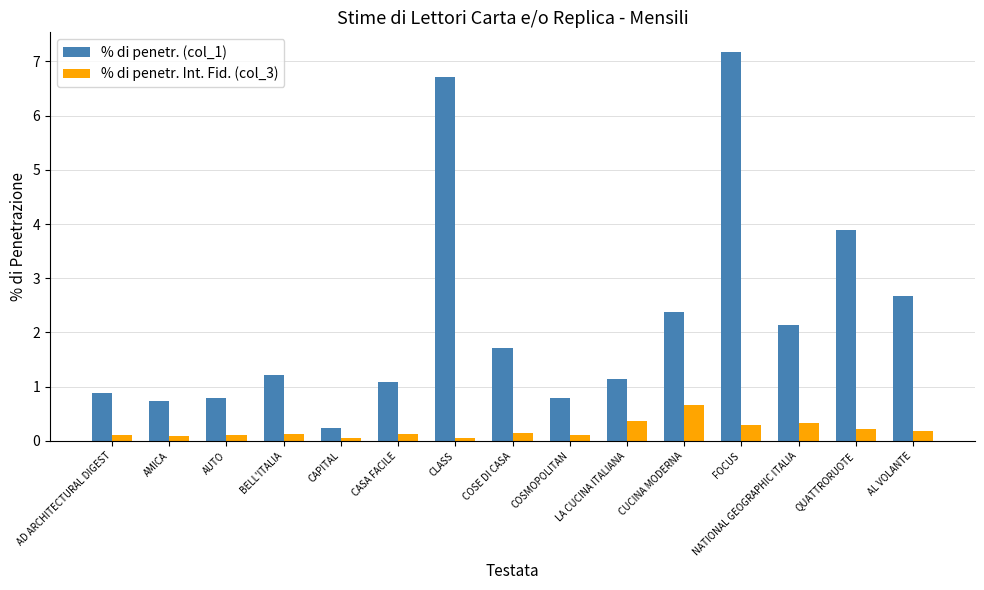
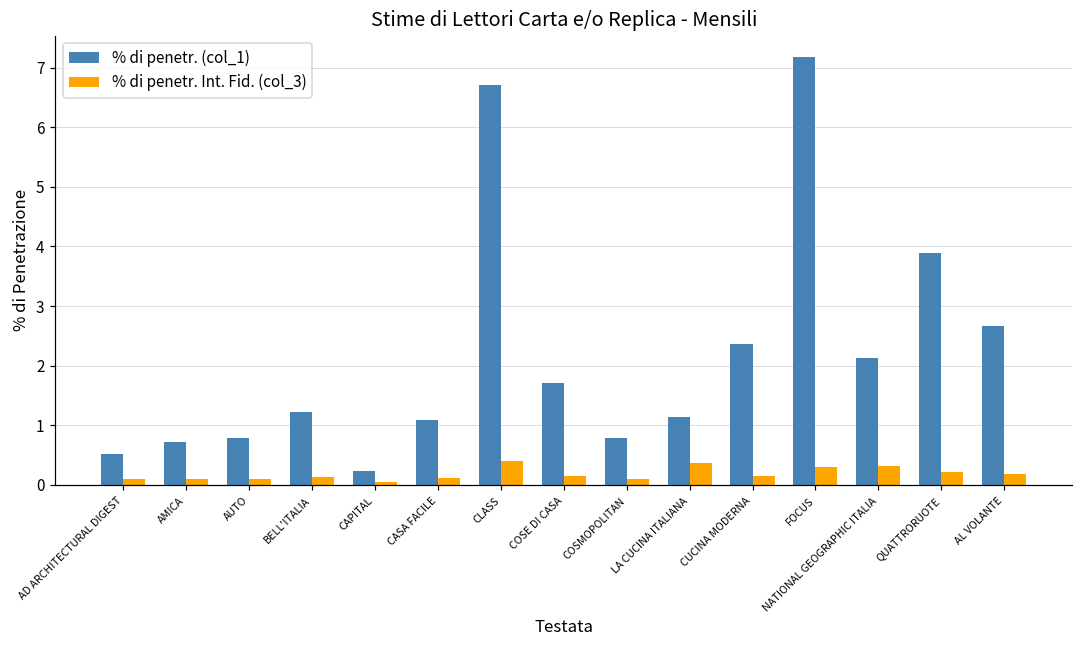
  {
    "% di penetr. (col_1)": {
-     "AD ARCHITECTURAL DIGEST": 0.9,
+     "AD ARCHITECTURAL DIGEST": 0.5,
      "AMICA": 0.7,
      "AUTO": 0.8,
      "BELL'ITALIA": 1.2,
      "CAPITAL": 0.2,
      "CASA FACILE": 1.1,
      "CLASS": 6.7,
      "COSE DI CASA": 1.7,
      "COSMOPOLITAN": 0.8,
      "LA CUCINA ITALIANA": 1.1,
      "CUCINA MODERNA": 2.4,
      "FOCUS": 7.2,
      "NATIONAL GEOGRAPHIC ITALIA": 2.1,
      "QUATTRORUOTE": 3.9,
      "AL VOLANTE": 2.7
    },
    "% di penetr. Int. Fid. (col_3)": {
      "AD ARCHITECTURAL DIGEST": 0.1,
      "AMICA": 0.1,
      "AUTO": 0.1,
      "BELL'ITALIA": 0.1,
      "CAPITAL": 0.1,
      "CASA FACILE": 0.1,
-     "CLASS": 0.0,
+     "CLASS": 0.4,
      "COSE DI CASA": 0.2,
      "COSMOPOLITAN": 0.1,
      "LA CUCINA ITALIANA": 0.4,
-     "CUCINA MODERNA": 0.7,
+     "CUCINA MODERNA": 0.1,
      "FOCUS": 0.3,
      "NATIONAL GEOGRAPHIC ITALIA": 0.3,
      "QUATTRORUOTE": 0.2,
      "AL VOLANTE": 0.2
    }
  }
